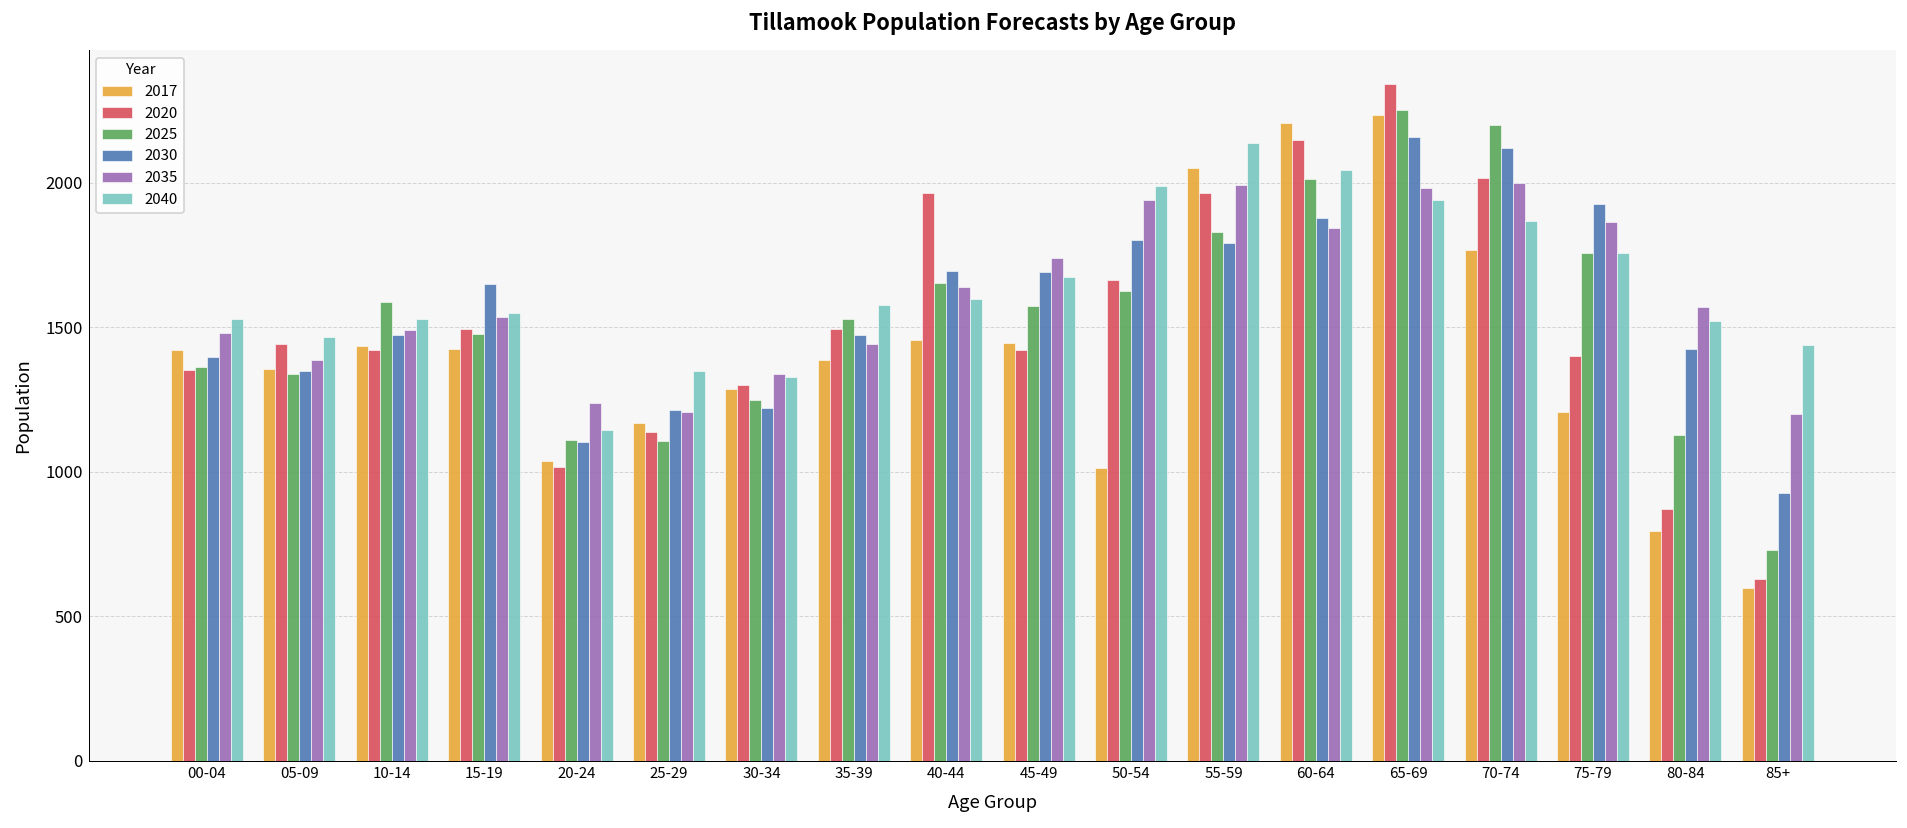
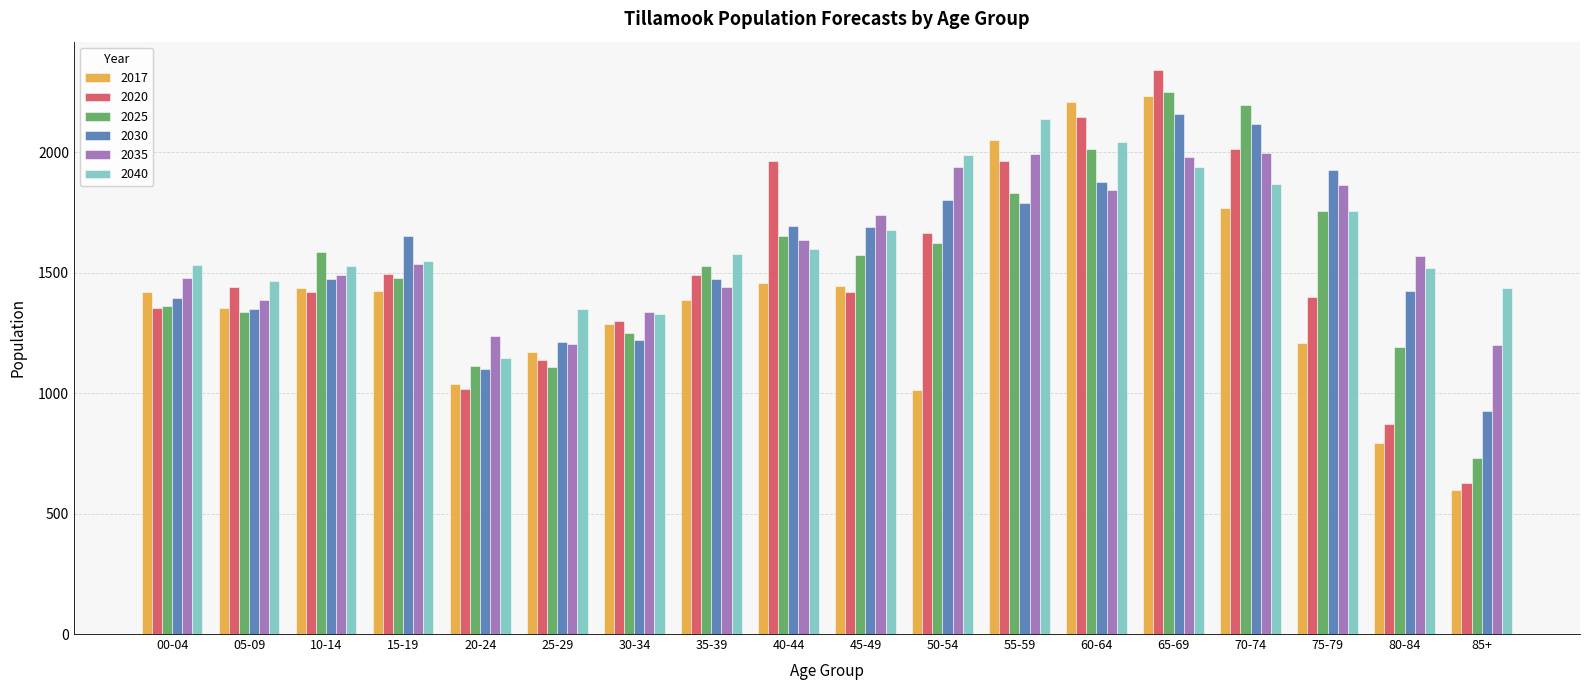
  {
    "2017": {
      "00-04": 1420,
      "05-09": 1360,
      "10-14": 1440,
      "15-19": 1430,
      "20-24": 1040,
      "25-29": 1170,
      "30-34": 1290,
      "35-39": 1390,
      "40-44": 1460,
      "45-49": 1440,
      "50-54": 1010,
      "55-59": 2050,
      "60-64": 2210,
      "65-69": 2230,
      "70-74": 1770,
      "75-79": 1210,
      "80-84": 790,
      "85+": 600
    },
    "2020": {
      "00-04": 1350,
      "05-09": 1440,
      "10-14": 1420,
      "15-19": 1490,
      "20-24": 1020,
      "25-29": 1140,
      "30-34": 1300,
      "35-39": 1490,
      "40-44": 1960,
      "45-49": 1420,
      "50-54": 1660,
      "55-59": 1960,
      "60-64": 2150,
      "65-69": 2340,
      "70-74": 2020,
      "75-79": 1400,
      "80-84": 870,
      "85+": 630
    },
    "2025": {
      "00-04": 1360,
      "05-09": 1340,
      "10-14": 1590,
      "15-19": 1480,
      "20-24": 1110,
      "25-29": 1110,
      "30-34": 1250,
      "35-39": 1530,
      "40-44": 1650,
      "45-49": 1580,
      "50-54": 1620,
      "55-59": 1830,
      "60-64": 2010,
      "65-69": 2250,
      "70-74": 2200,
      "75-79": 1760,
-     "80-84": 1130,
+     "80-84": 1190,
      "85+": 730
    },
    "2030": {
      "00-04": 1400,
      "05-09": 1350,
      "10-14": 1470,
      "15-19": 1650,
      "20-24": 1100,
      "25-29": 1210,
      "30-34": 1220,
      "35-39": 1470,
      "40-44": 1700,
      "45-49": 1690,
      "50-54": 1800,
      "55-59": 1790,
      "60-64": 1880,
      "65-69": 2160,
      "70-74": 2120,
      "75-79": 1930,
      "80-84": 1420,
      "85+": 930
    },
    "2035": {
      "00-04": 1480,
      "05-09": 1390,
      "10-14": 1490,
      "15-19": 1540,
      "20-24": 1240,
      "25-29": 1210,
      "30-34": 1340,
      "35-39": 1440,
      "40-44": 1640,
      "45-49": 1740,
      "50-54": 1940,
      "55-59": 1990,
      "60-64": 1840,
      "65-69": 1980,
      "70-74": 2000,
      "75-79": 1860,
      "80-84": 1570,
      "85+": 1200
    },
    "2040": {
      "00-04": 1530,
      "05-09": 1470,
      "10-14": 1530,
      "15-19": 1550,
      "20-24": 1150,
      "25-29": 1350,
      "30-34": 1330,
      "35-39": 1580,
      "40-44": 1600,
      "45-49": 1680,
      "50-54": 1990,
      "55-59": 2140,
      "60-64": 2040,
      "65-69": 1940,
      "70-74": 1870,
      "75-79": 1760,
      "80-84": 1520,
      "85+": 1440
    }
  }
